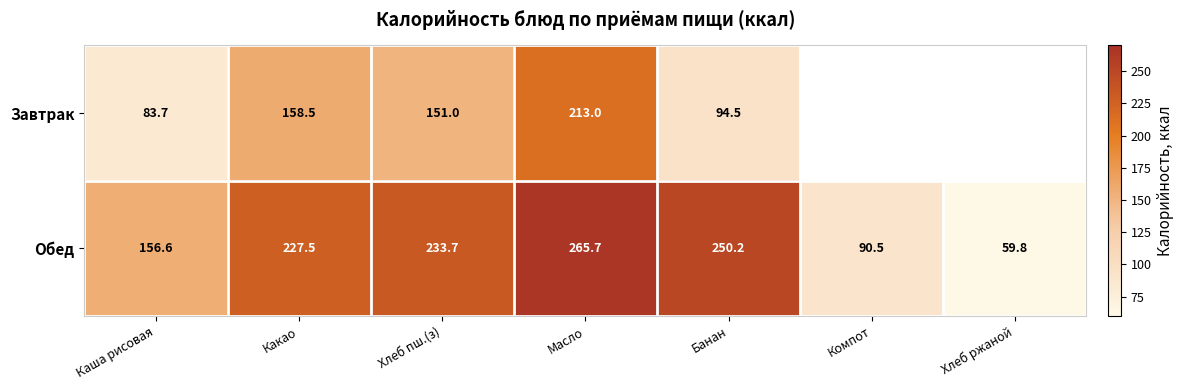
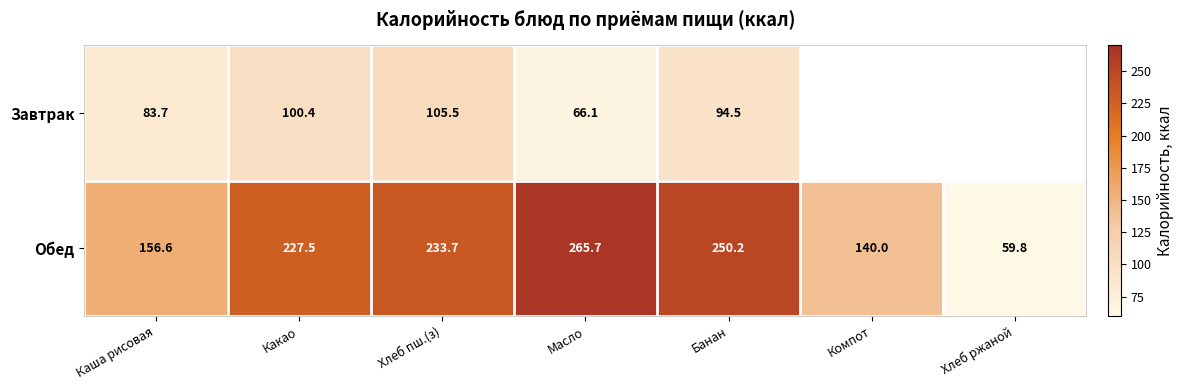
  {
    "Завтрак": {
      "Каша рисовая": 83.7,
-     "Какао": 158.5,
-     "Хлеб пш.(з)": 151.0,
-     "Масло": 213.0,
+     "Какао": 100.4,
+     "Хлеб пш.(з)": 105.5,
+     "Масло": 66.1,
      "Банан": 94.5
    },
    "Обед": {
      "Каша рисовая": 156.6,
      "Какао": 227.5,
      "Хлеб пш.(з)": 233.7,
      "Масло": 265.7,
      "Банан": 250.2,
-     "Компот": 90.5,
+     "Компот": 140.0,
      "Хлеб ржаной": 59.8
    }
  }
